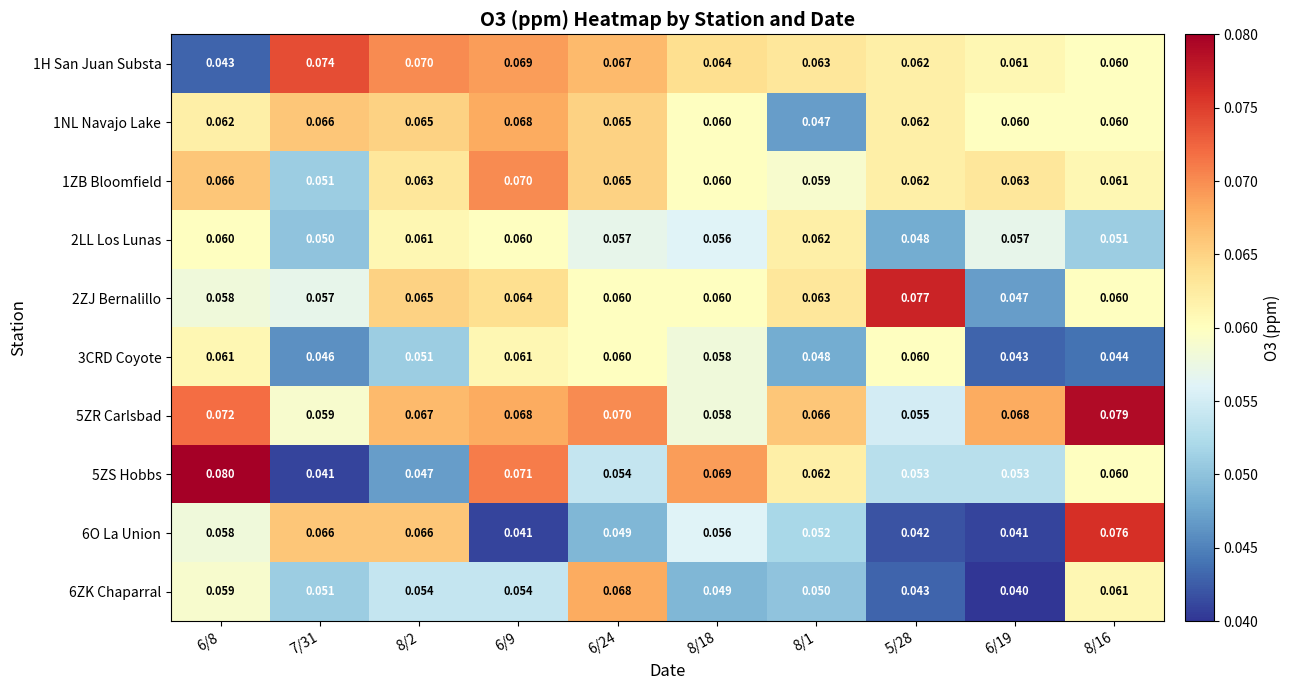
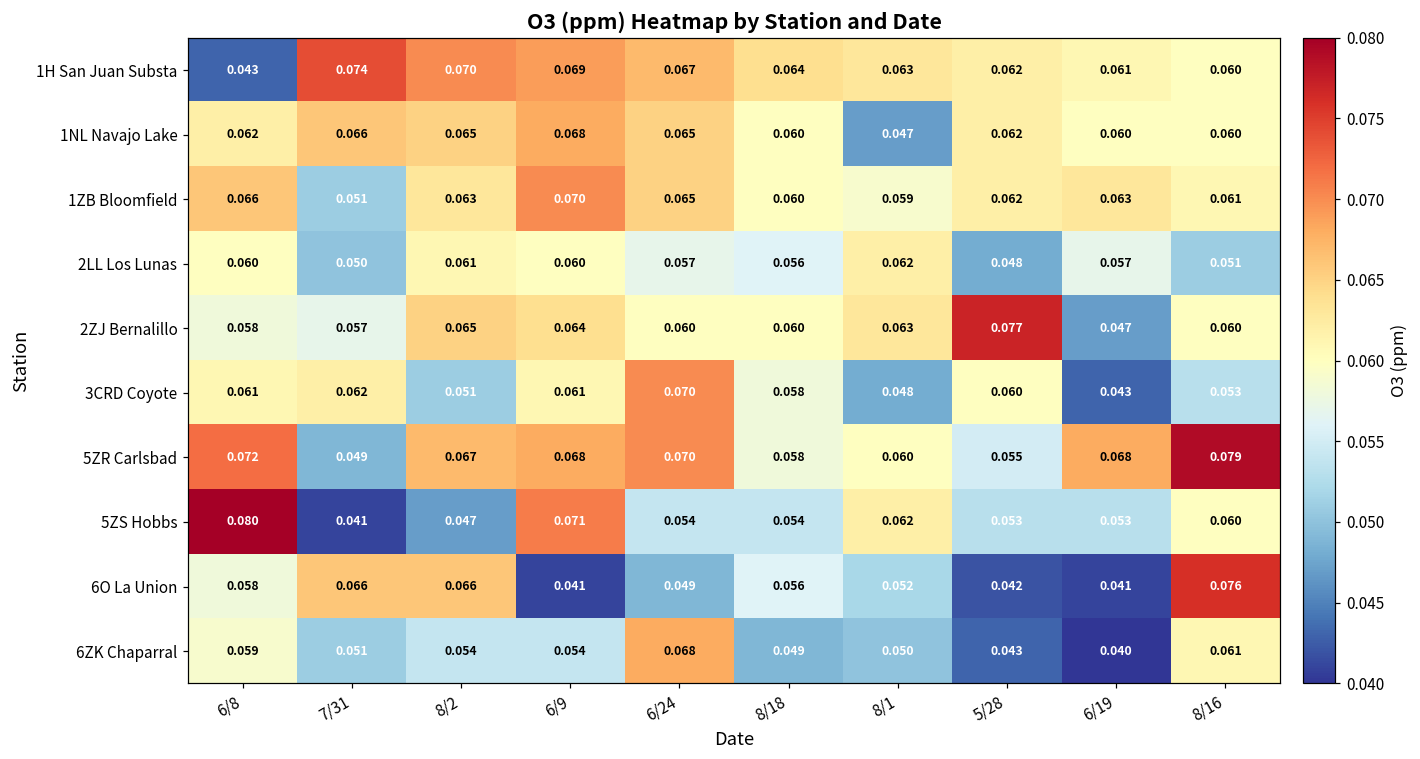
  {
    "1H San Juan Substa": {
      "6/8": 0.043,
      "7/31": 0.074,
      "8/2": 0.070,
      "6/9": 0.069,
      "6/24": 0.067,
      "8/18": 0.064,
      "8/1": 0.063,
      "5/28": 0.062,
      "6/19": 0.061,
      "8/16": 0.060
    },
    "1NL Navajo Lake": {
      "6/8": 0.062,
      "7/31": 0.066,
      "8/2": 0.065,
      "6/9": 0.068,
      "6/24": 0.065,
      "8/18": 0.060,
      "8/1": 0.047,
      "5/28": 0.062,
      "6/19": 0.060,
      "8/16": 0.060
    },
    "1ZB Bloomfield": {
      "6/8": 0.066,
      "7/31": 0.051,
      "8/2": 0.063,
      "6/9": 0.070,
      "6/24": 0.065,
      "8/18": 0.060,
      "8/1": 0.059,
      "5/28": 0.062,
      "6/19": 0.063,
      "8/16": 0.061
    },
    "2LL Los Lunas": {
      "6/8": 0.060,
      "7/31": 0.050,
      "8/2": 0.061,
      "6/9": 0.060,
      "6/24": 0.057,
      "8/18": 0.056,
      "8/1": 0.062,
      "5/28": 0.048,
      "6/19": 0.057,
      "8/16": 0.051
    },
    "2ZJ Bernalillo": {
      "6/8": 0.058,
      "7/31": 0.057,
      "8/2": 0.065,
      "6/9": 0.064,
      "6/24": 0.060,
      "8/18": 0.060,
      "8/1": 0.063,
      "5/28": 0.077,
      "6/19": 0.047,
      "8/16": 0.060
    },
    "3CRD Coyote": {
      "6/8": 0.061,
-     "7/31": 0.046,
+     "7/31": 0.062,
      "8/2": 0.051,
      "6/9": 0.061,
-     "6/24": 0.060,
+     "6/24": 0.070,
      "8/18": 0.058,
      "8/1": 0.048,
      "5/28": 0.060,
      "6/19": 0.043,
-     "8/16": 0.044
+     "8/16": 0.053
    },
    "5ZR Carlsbad": {
      "6/8": 0.072,
-     "7/31": 0.059,
+     "7/31": 0.049,
      "8/2": 0.067,
      "6/9": 0.068,
      "6/24": 0.070,
      "8/18": 0.058,
-     "8/1": 0.066,
+     "8/1": 0.060,
      "5/28": 0.055,
      "6/19": 0.068,
      "8/16": 0.079
    },
    "5ZS Hobbs": {
      "6/8": 0.080,
      "7/31": 0.041,
      "8/2": 0.047,
      "6/9": 0.071,
      "6/24": 0.054,
-     "8/18": 0.069,
+     "8/18": 0.054,
      "8/1": 0.062,
      "5/28": 0.053,
      "6/19": 0.053,
      "8/16": 0.060
    },
    "6O La Union": {
      "6/8": 0.058,
      "7/31": 0.066,
      "8/2": 0.066,
      "6/9": 0.041,
      "6/24": 0.049,
      "8/18": 0.056,
      "8/1": 0.052,
      "5/28": 0.042,
      "6/19": 0.041,
      "8/16": 0.076
    },
    "6ZK Chaparral": {
      "6/8": 0.059,
      "7/31": 0.051,
      "8/2": 0.054,
      "6/9": 0.054,
      "6/24": 0.068,
      "8/18": 0.049,
      "8/1": 0.050,
      "5/28": 0.043,
      "6/19": 0.040,
      "8/16": 0.061
    }
  }
